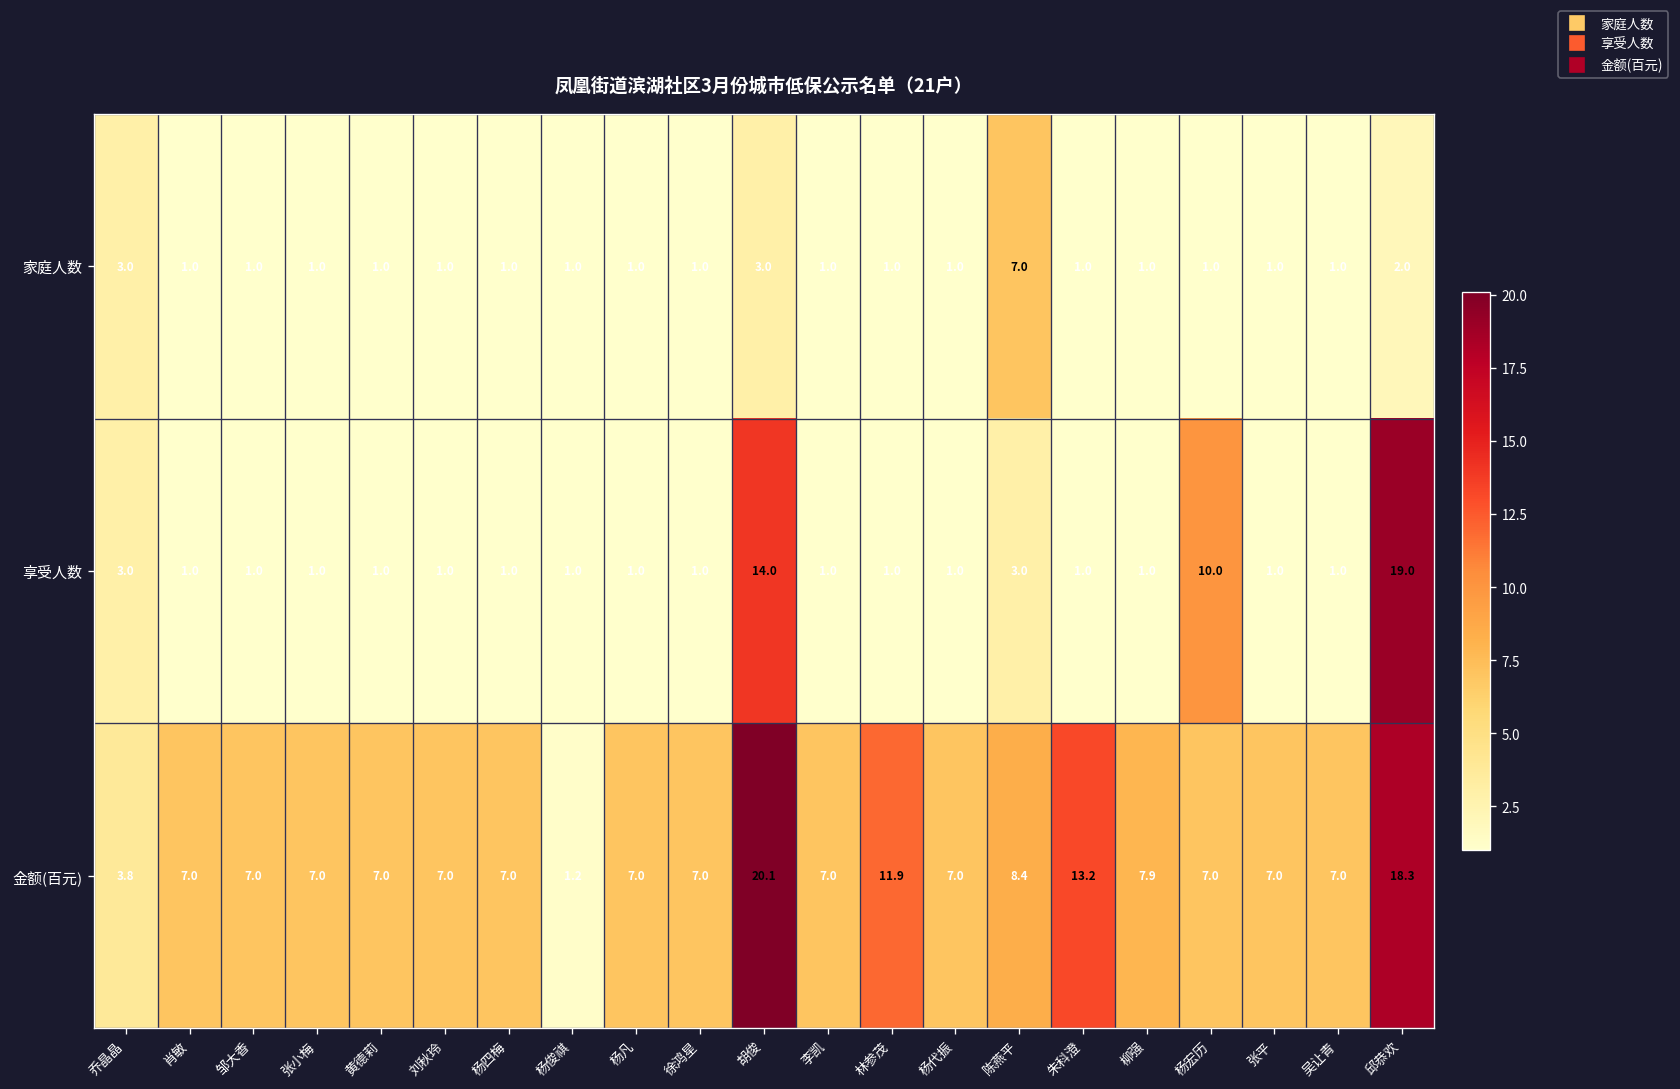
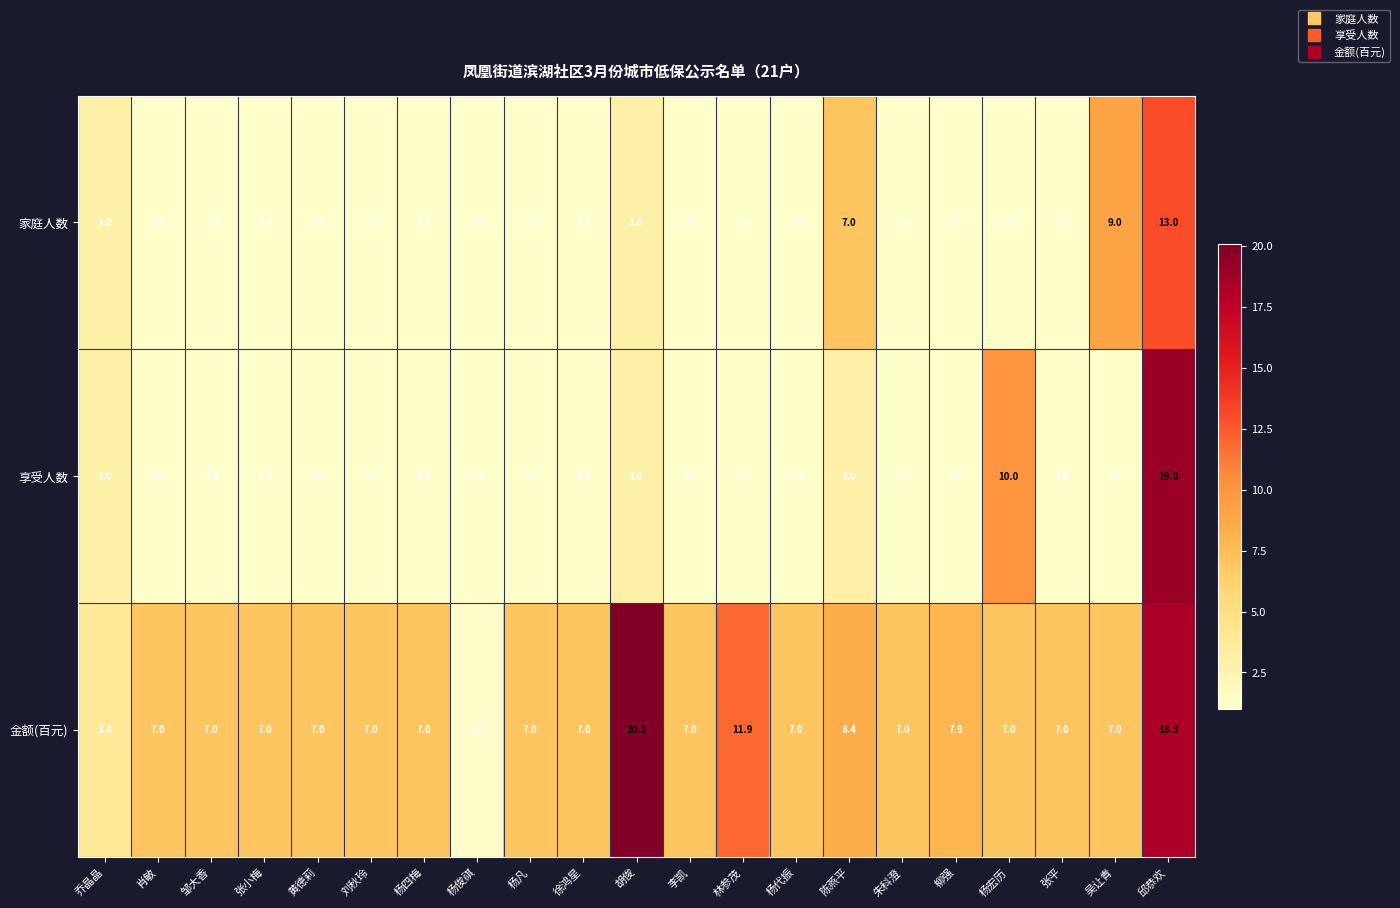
  {
    "家庭人数": {
      "乔晶晶": 3.0,
      "肖敏": 1.0,
      "邹大香": 1.0,
      "张小梅": 1.0,
      "黄德莉": 1.0,
      "刘秋玲": 1.0,
      "杨四梅": 1.0,
      "杨俊祺": 1.0,
      "杨凡": 1.0,
      "徐鸿星": 1.0,
      "胡俊": 3.0,
      "李凯": 1.0,
      "林参茂": 1.0,
      "杨代振": 1.0,
      "陈燕平": 7.0,
      "朱科澄": 1.0,
      "柳强": 1.0,
      "杨宏历": 1.0,
      "张平": 1.0,
-     "吴让青": 1.0,
-     "邱恭欢": 2.0
+     "吴让青": 9.0,
+     "邱恭欢": 13.0
    },
    "享受人数": {
      "乔晶晶": 3.0,
      "肖敏": 1.0,
      "邹大香": 1.0,
      "张小梅": 1.0,
      "黄德莉": 1.0,
      "刘秋玲": 1.0,
      "杨四梅": 1.0,
      "杨俊祺": 1.0,
      "杨凡": 1.0,
      "徐鸿星": 1.0,
-     "胡俊": 14.0,
+     "胡俊": 3.0,
      "李凯": 1.0,
      "林参茂": 1.0,
      "杨代振": 1.0,
      "陈燕平": 3.0,
      "朱科澄": 1.0,
      "柳强": 1.0,
      "杨宏历": 10.0,
      "张平": 1.0,
      "吴让青": 1.0,
      "邱恭欢": 19.0
    },
    "金额(百元)": {
      "乔晶晶": 3.8,
      "肖敏": 7.0,
      "邹大香": 7.0,
      "张小梅": 7.0,
      "黄德莉": 7.0,
      "刘秋玲": 7.0,
      "杨四梅": 7.0,
      "杨俊祺": 1.2,
      "杨凡": 7.0,
      "徐鸿星": 7.0,
      "胡俊": 20.1,
      "李凯": 7.0,
      "林参茂": 11.9,
      "杨代振": 7.0,
      "陈燕平": 8.4,
-     "朱科澄": 13.2,
+     "朱科澄": 7.0,
      "柳强": 7.9,
      "杨宏历": 7.0,
      "张平": 7.0,
      "吴让青": 7.0,
      "邱恭欢": 18.3
    }
  }
